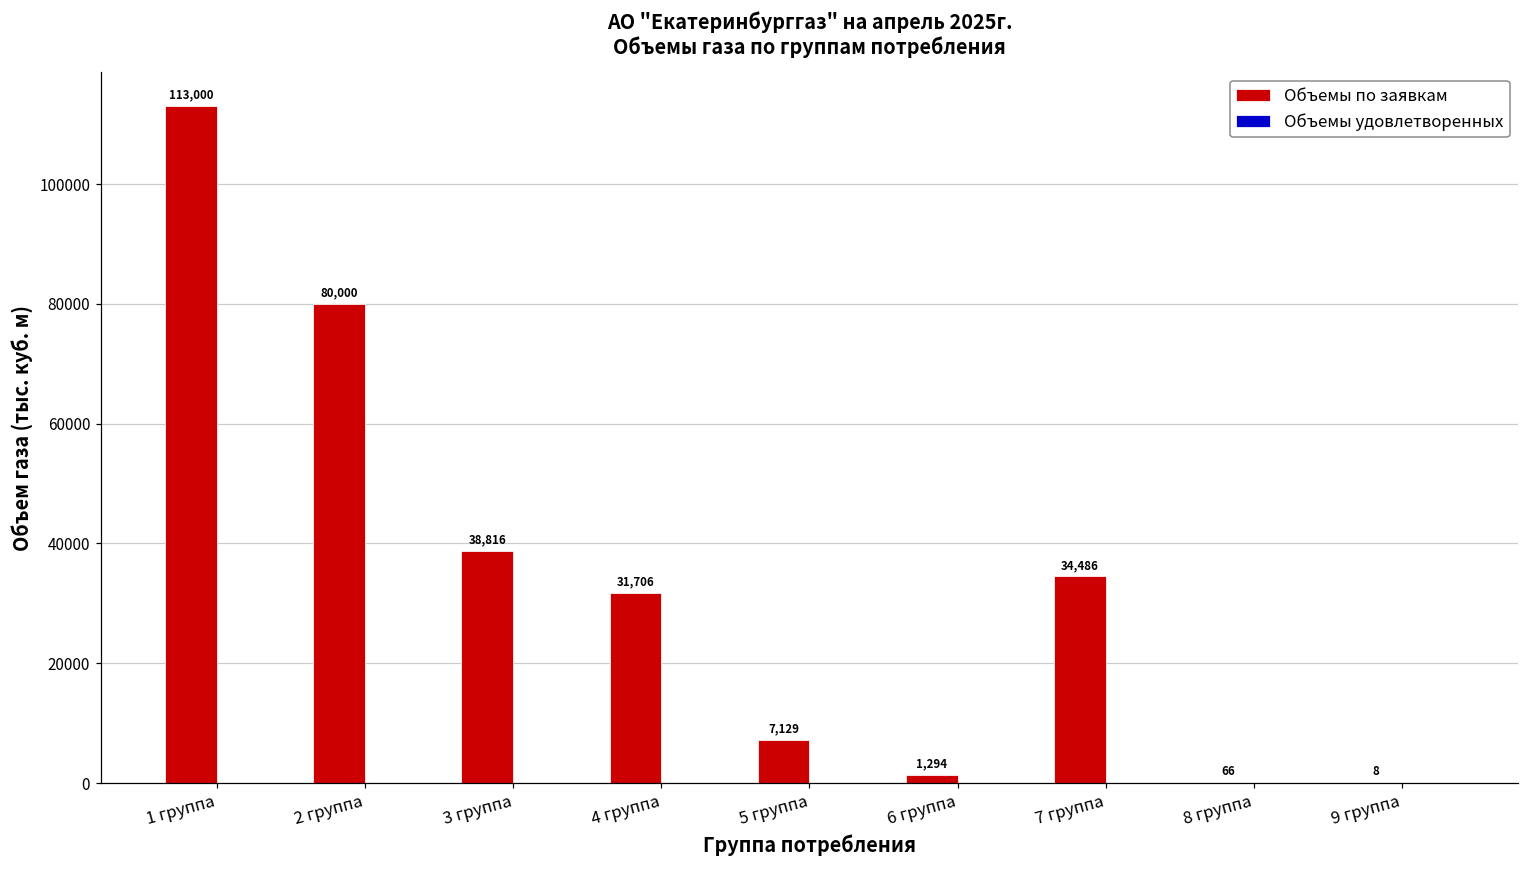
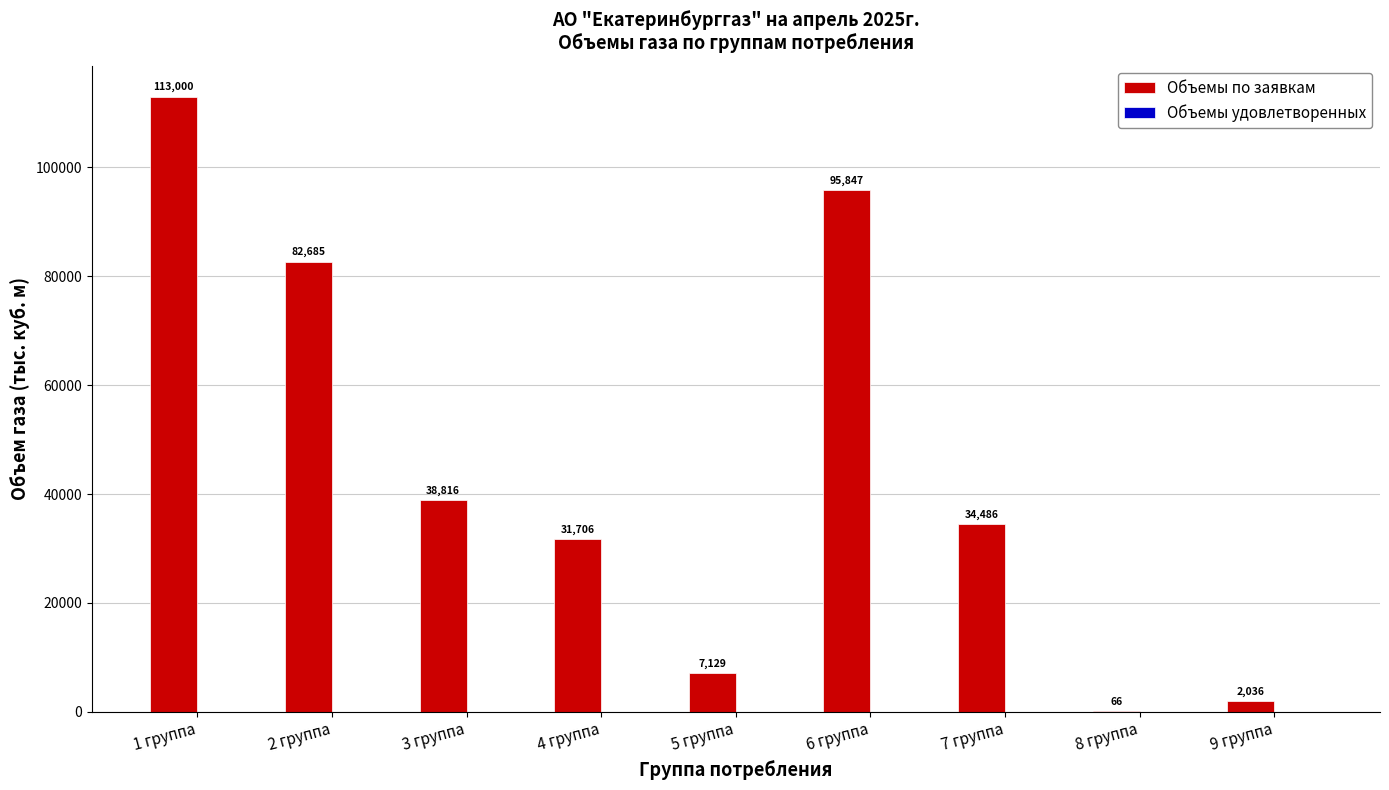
  {
    "Объемы по заявкам": {
      "1 группа": "113,000",
-     "2 группа": "80,000",
+     "2 группа": "82,685",
      "3 группа": "38,816",
      "4 группа": "31,706",
      "5 группа": "7,129",
-     "6 группа": "1,294",
+     "6 группа": "95,847",
      "7 группа": "34,486",
      "8 группа": "66",
-     "9 группа": "8"
+     "9 группа": "2,036"
    },
    "Объемы удовлетворенных": {
      "1 группа": "0",
      "2 группа": "0",
      "3 группа": "0",
      "4 группа": "0",
      "5 группа": "0",
      "6 группа": "0",
      "7 группа": "0",
      "8 группа": "0",
      "9 группа": "0"
    }
  }
